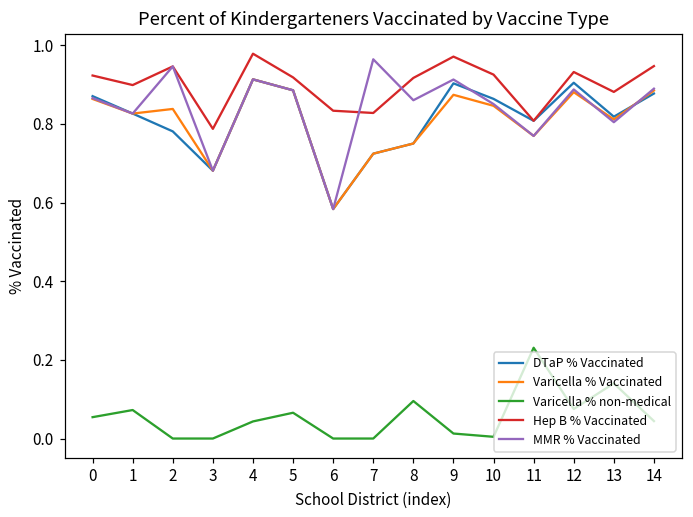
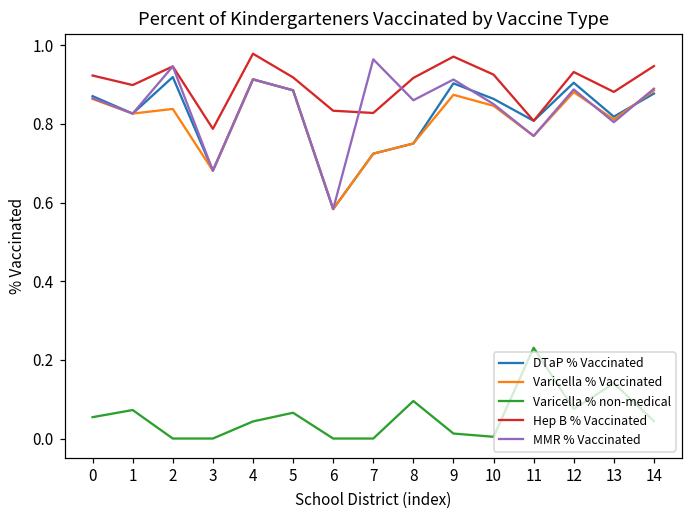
  {
    "DTaP % Vaccinated": {
-     "2": 0.78,
+     "2": 0.92,
      "9": 0.90,
      "10": 0.86,
      "12": 0.90,
      "14": 0.88
    },
    "Varicella % Vaccinated": {
      "2": 0.84,
      "9": 0.87
    },
    "Varicella % non-medical": {
      "0": 0.05,
      "1": 0.07,
      "2": 0.00,
      "3": 0.00,
      "4": 0.04,
      "5": 0.07,
      "6": 0.00,
      "7": 0.00,
      "8": 0.10,
      "9": 0.01,
      "10": 0.00,
      "11": 0.23
    },
    "Hep B % Vaccinated": {
      "0": 0.92,
      "1": 0.90,
      "3": 0.79,
      "4": 0.98,
      "5": 0.92,
      "6": 0.83,
      "7": 0.83,
      "8": 0.92,
      "9": 0.97,
      "10": 0.93,
      "12": 0.93,
      "13": 0.88,
      "14": 0.95
    },
    "MMR % Vaccinated": {
      "7": 0.96,
      "8": 0.86,
      "9": 0.91
    }
  }
